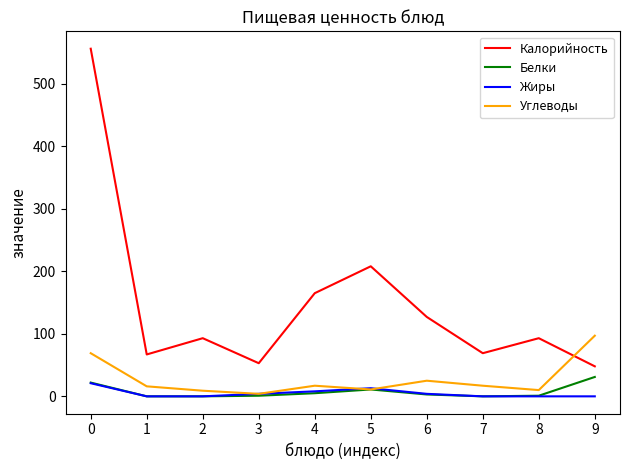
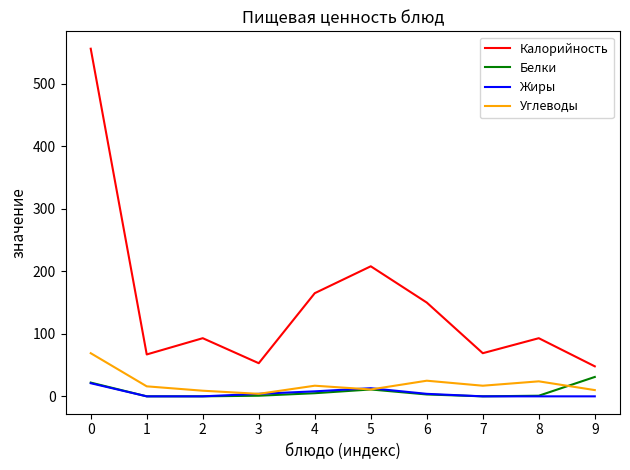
  {
    "Калорийность": {
      "0": 560,
      "1": 70,
      "2": 90,
      "3": 50,
      "4": 170,
      "5": 210,
-     "6": 130,
+     "6": 150,
      "7": 70,
      "8": 90,
      "9": 50
    },
    "Белки": {
      "9": 30
    },
    "Жиры": {
      "9": 0
    },
    "Углеводы": {
      "0": 70,
      "1": 20,
      "2": 10,
      "4": 20,
      "6": 30,
      "7": 20,
-     "8": 10,
-     "9": 100
+     "8": 20,
+     "9": 10
    }
  }
